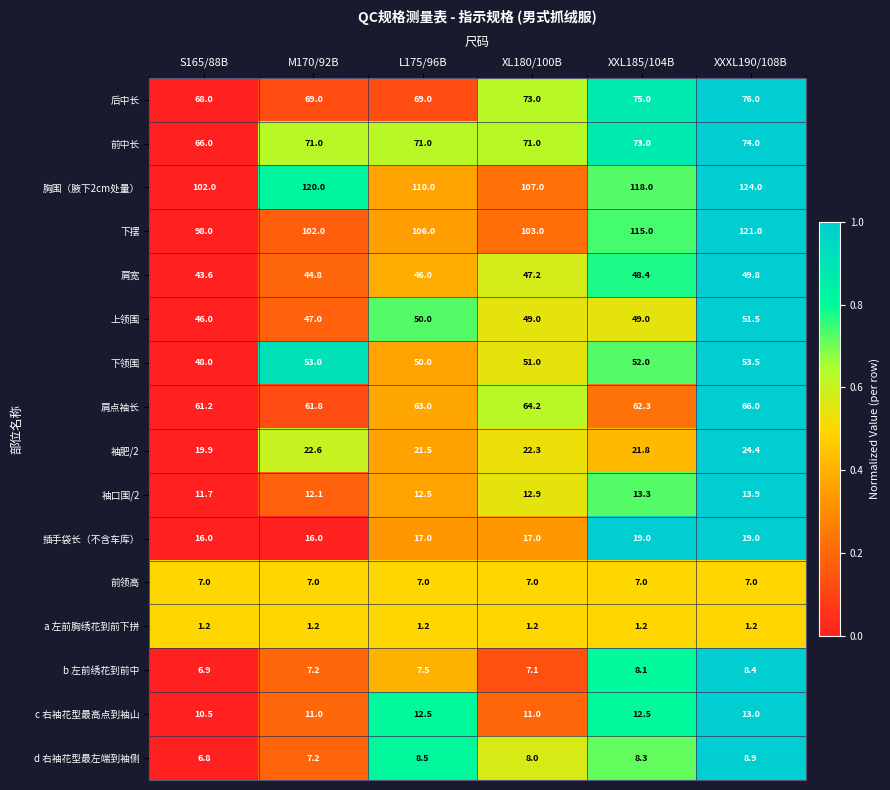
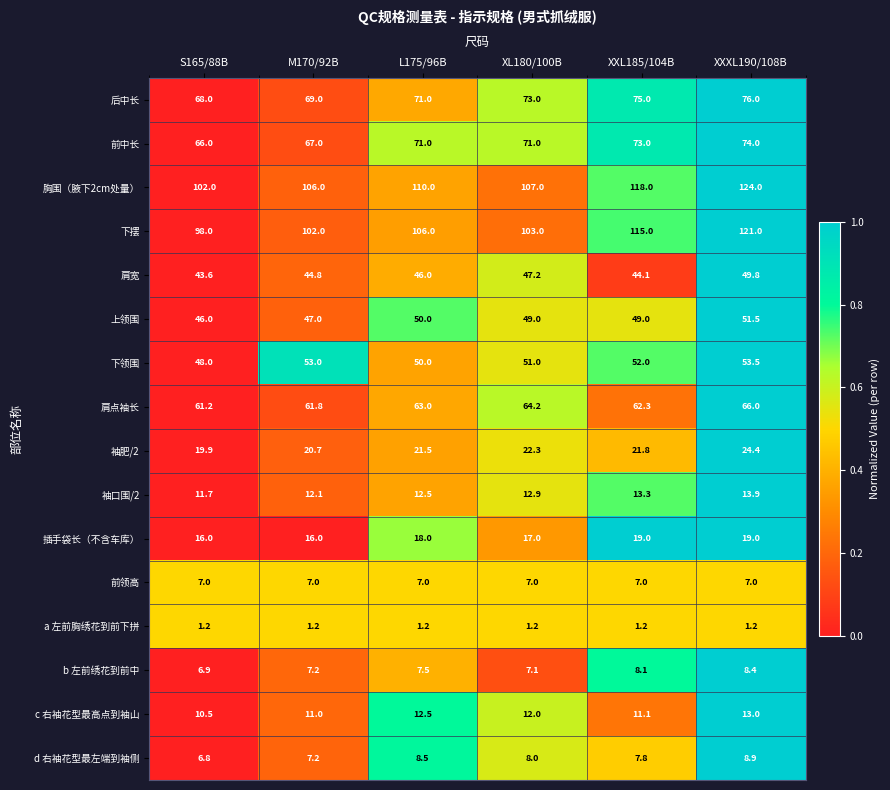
  {
    "后中长": {
      "S165/88B": 68.0,
      "M170/92B": 69.0,
-     "L175/96B": 69.0,
+     "L175/96B": 71.0,
      "XL180/100B": 73.0,
      "XXL185/104B": 75.0,
      "XXXL190/108B": 76.0
    },
    "前中长": {
      "S165/88B": 66.0,
-     "M170/92B": 71.0,
+     "M170/92B": 67.0,
      "L175/96B": 71.0,
      "XL180/100B": 71.0,
      "XXL185/104B": 73.0,
      "XXXL190/108B": 74.0
    },
    "胸围（腋下2cm处量）": {
      "S165/88B": 102.0,
-     "M170/92B": 120.0,
+     "M170/92B": 106.0,
      "L175/96B": 110.0,
      "XL180/100B": 107.0,
      "XXL185/104B": 118.0,
      "XXXL190/108B": 124.0
    },
    "下摆": {
      "S165/88B": 98.0,
      "M170/92B": 102.0,
      "L175/96B": 106.0,
      "XL180/100B": 103.0,
      "XXL185/104B": 115.0,
      "XXXL190/108B": 121.0
    },
    "肩宽": {
      "S165/88B": 43.6,
      "M170/92B": 44.8,
      "L175/96B": 46.0,
      "XL180/100B": 47.2,
-     "XXL185/104B": 48.4,
+     "XXL185/104B": 44.1,
      "XXXL190/108B": 49.8
    },
    "上领围": {
      "S165/88B": 46.0,
      "M170/92B": 47.0,
      "L175/96B": 50.0,
      "XL180/100B": 49.0,
      "XXL185/104B": 49.0,
      "XXXL190/108B": 51.5
    },
    "下领围": {
      "S165/88B": 48.0,
      "M170/92B": 53.0,
      "L175/96B": 50.0,
      "XL180/100B": 51.0,
      "XXL185/104B": 52.0,
      "XXXL190/108B": 53.5
    },
    "肩点袖长": {
      "S165/88B": 61.2,
      "M170/92B": 61.8,
      "L175/96B": 63.0,
      "XL180/100B": 64.2,
      "XXL185/104B": 62.3,
      "XXXL190/108B": 66.0
    },
    "袖肥/2": {
      "S165/88B": 19.9,
-     "M170/92B": 22.6,
+     "M170/92B": 20.7,
      "L175/96B": 21.5,
      "XL180/100B": 22.3,
      "XXL185/104B": 21.8,
      "XXXL190/108B": 24.4
    },
    "袖口围/2": {
      "S165/88B": 11.7,
      "M170/92B": 12.1,
      "L175/96B": 12.5,
      "XL180/100B": 12.9,
      "XXL185/104B": 13.3,
      "XXXL190/108B": 13.9
    },
    "插手袋长（不含车库）": {
      "S165/88B": 16.0,
      "M170/92B": 16.0,
-     "L175/96B": 17.0,
+     "L175/96B": 18.0,
      "XL180/100B": 17.0,
      "XXL185/104B": 19.0,
      "XXXL190/108B": 19.0
    },
    "前领高": {
      "S165/88B": 7.0,
      "M170/92B": 7.0,
      "L175/96B": 7.0,
      "XL180/100B": 7.0,
      "XXL185/104B": 7.0,
      "XXXL190/108B": 7.0
    },
    "a 左前胸绣花到前下拼": {
      "S165/88B": 1.2,
      "M170/92B": 1.2,
      "L175/96B": 1.2,
      "XL180/100B": 1.2,
      "XXL185/104B": 1.2,
      "XXXL190/108B": 1.2
    },
    "b 左前绣花到前中": {
      "S165/88B": 6.9,
      "M170/92B": 7.2,
      "L175/96B": 7.5,
      "XL180/100B": 7.1,
      "XXL185/104B": 8.1,
      "XXXL190/108B": 8.4
    },
    "c 右袖花型最高点到袖山": {
      "S165/88B": 10.5,
      "M170/92B": 11.0,
      "L175/96B": 12.5,
-     "XL180/100B": 11.0,
-     "XXL185/104B": 12.5,
+     "XL180/100B": 12.0,
+     "XXL185/104B": 11.1,
      "XXXL190/108B": 13.0
    },
    "d 右袖花型最左端到袖侧": {
      "S165/88B": 6.8,
      "M170/92B": 7.2,
      "L175/96B": 8.5,
      "XL180/100B": 8.0,
-     "XXL185/104B": 8.3,
+     "XXL185/104B": 7.8,
      "XXXL190/108B": 8.9
    }
  }
